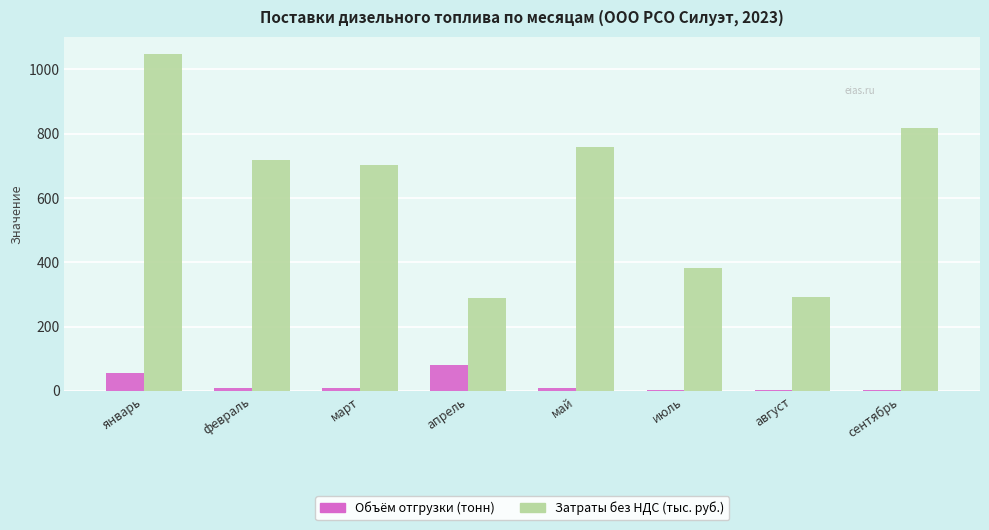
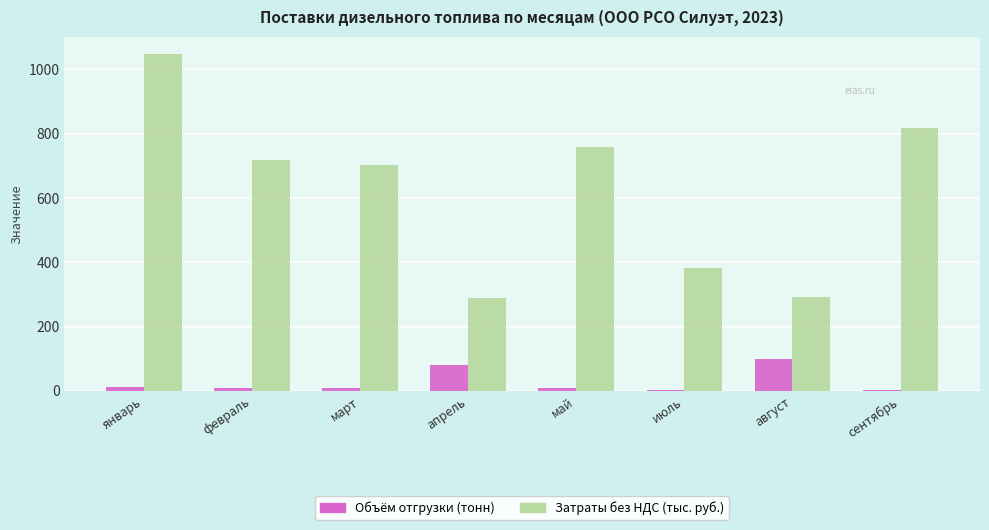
  {
    "Объём отгрузки (тонн)": {
-     "январь": 60,
+     "январь": 10,
      "февраль": 10,
      "март": 10,
      "апрель": 80,
      "май": 10,
-     "август": 0
+     "август": 100
    },
    "Затраты без НДС (тыс. руб.)": {
      "январь": 1050,
      "февраль": 720,
      "март": 700,
      "апрель": 290,
      "май": 760,
      "июль": 380,
      "август": 290,
      "сентябрь": 820
    }
  }
